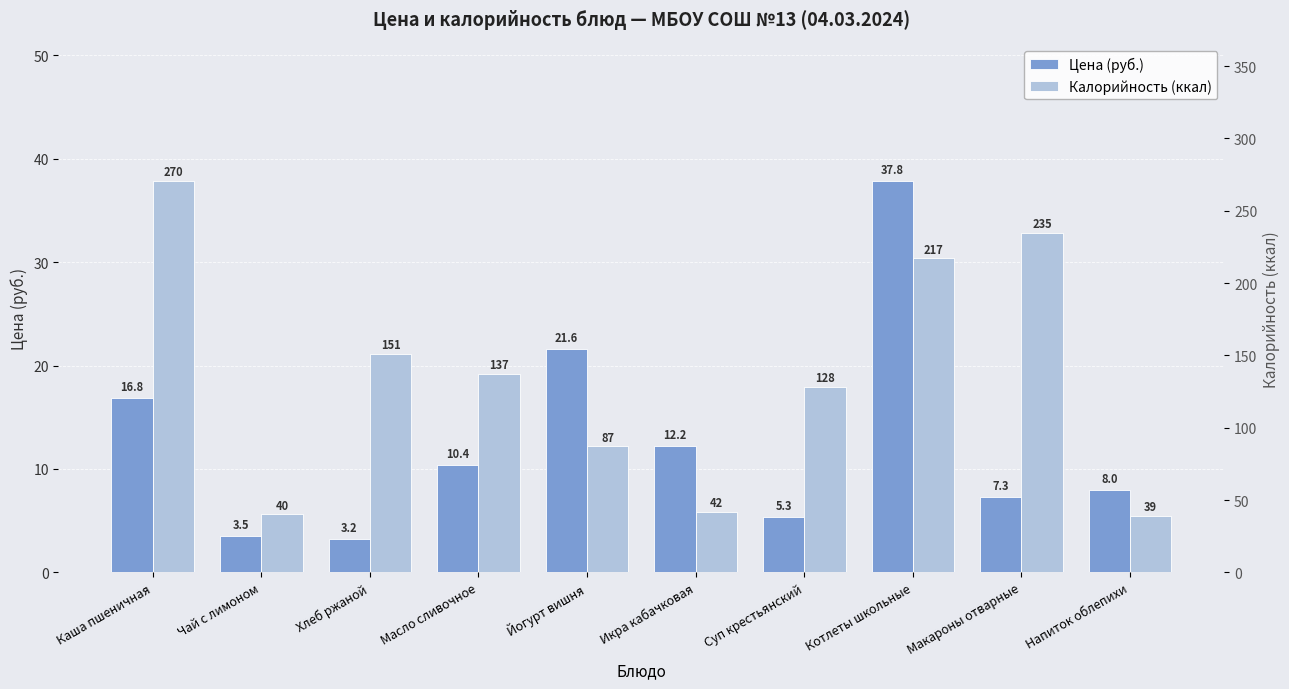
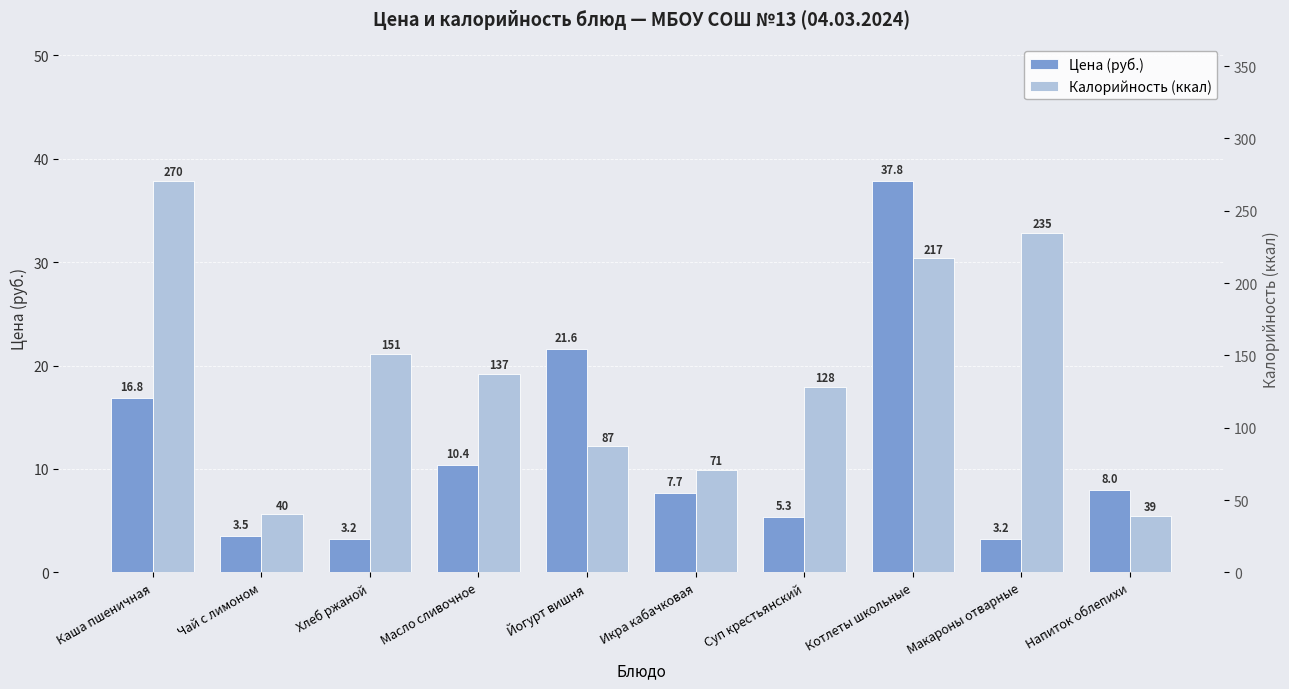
  {
    "Цена (руб.)": {
      "Каша пшеничная": 16.8,
      "Чай с лимоном": 3.5,
      "Хлеб ржаной": 3.2,
      "Масло сливочное": 10.4,
      "Йогурт вишня": 21.6,
-     "Икра кабачковая": 12.2,
+     "Икра кабачковая": 7.7,
      "Суп крестьянский": 5.3,
      "Котлеты школьные": 37.8,
-     "Макароны отварные": 7.3,
+     "Макароны отварные": 3.2,
      "Напиток облепихи": 8.0
    },
    "Калорийность (ккал)": {
      "Каша пшеничная": 270,
      "Чай с лимоном": 40,
      "Хлеб ржаной": 151,
      "Масло сливочное": 137,
      "Йогурт вишня": 87,
-     "Икра кабачковая": 42,
+     "Икра кабачковая": 71,
      "Суп крестьянский": 128,
      "Котлеты школьные": 217,
      "Макароны отварные": 235,
      "Напиток облепихи": 39
    }
  }
